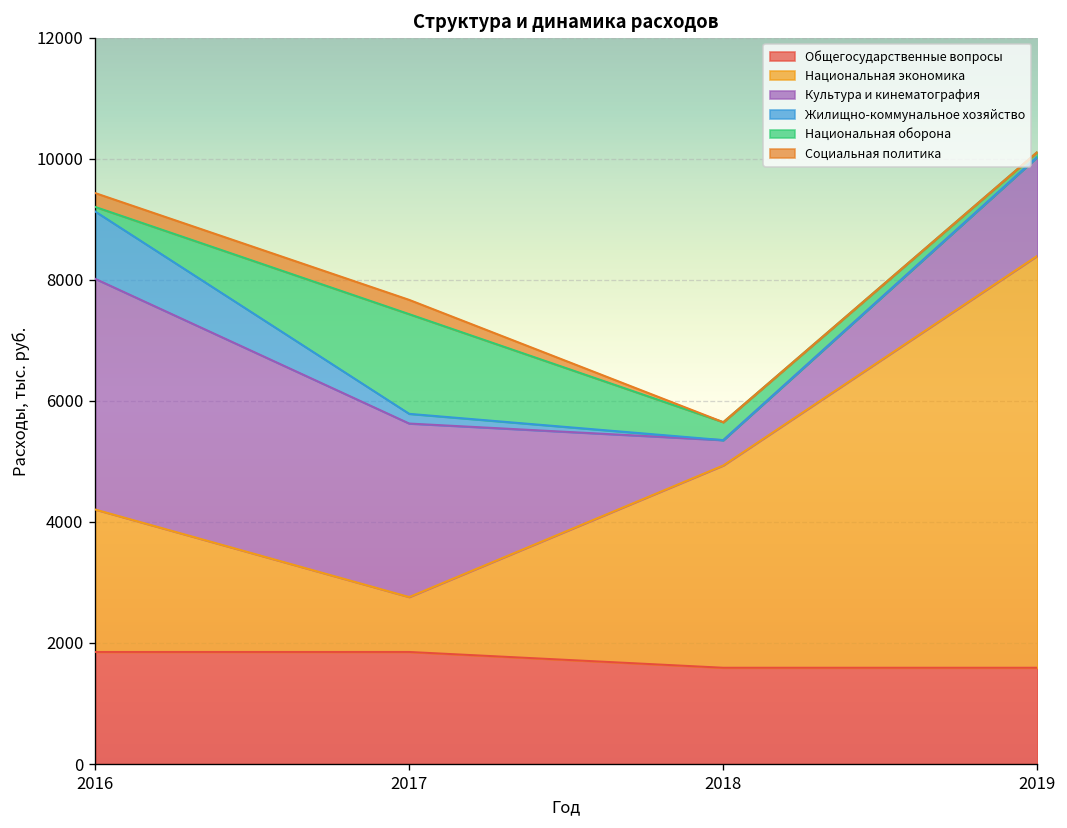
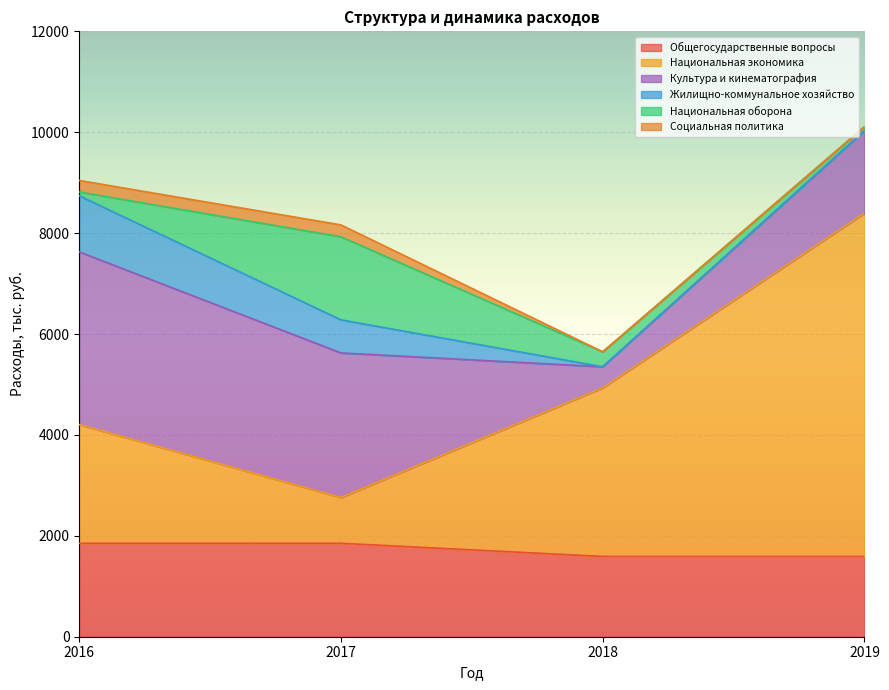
  {
    "Культура и кинематография": {
-     "2016": 3800,
+     "2016": 3400,
      "2017": 2900
    },
    "Жилищно-коммунальное хозяйство": {
      "2016": 1100,
-     "2017": 200
+     "2017": 700
    },
    "Национальная оборона": {
      "2016": 100,
      "2017": 1600
    }
  }
